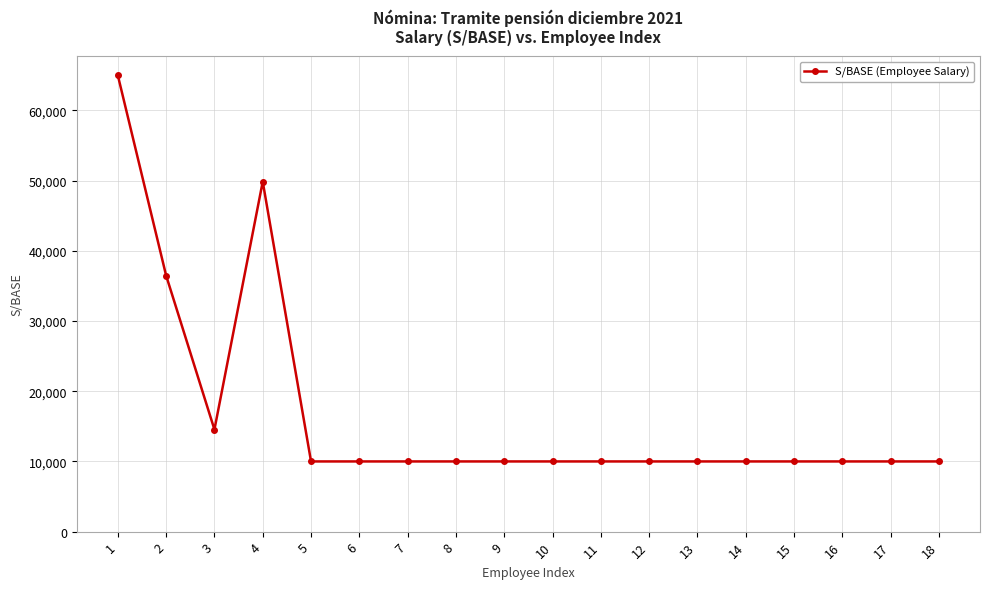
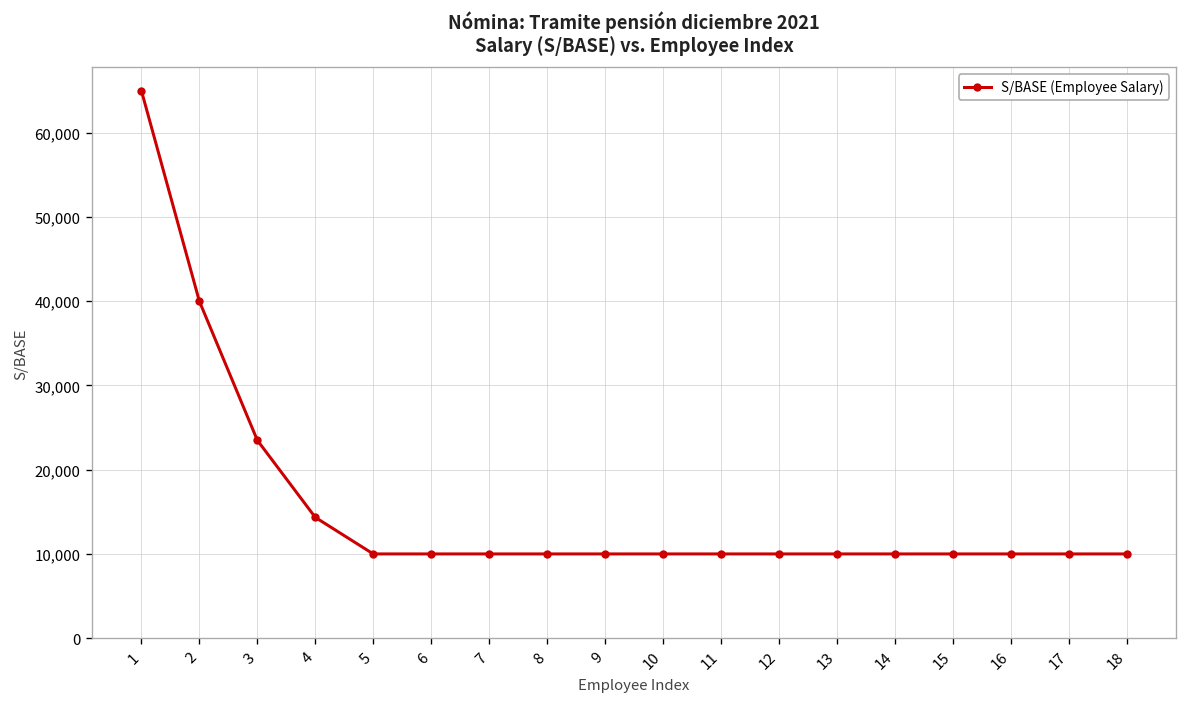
  {
    "1": "65,000",
-   "2": "36,000",
-   "3": "15,000",
-   "4": "50,000",
+   "2": "40,000",
+   "3": "23,000",
+   "4": "14,000",
    "5": "10,000",
    "6": "10,000",
    "7": "10,000",
    "8": "10,000",
    "9": "10,000",
    "10": "10,000",
    "11": "10,000",
    "12": "10,000",
    "13": "10,000",
    "14": "10,000",
    "15": "10,000",
    "16": "10,000",
    "17": "10,000",
    "18": "10,000"
  }
